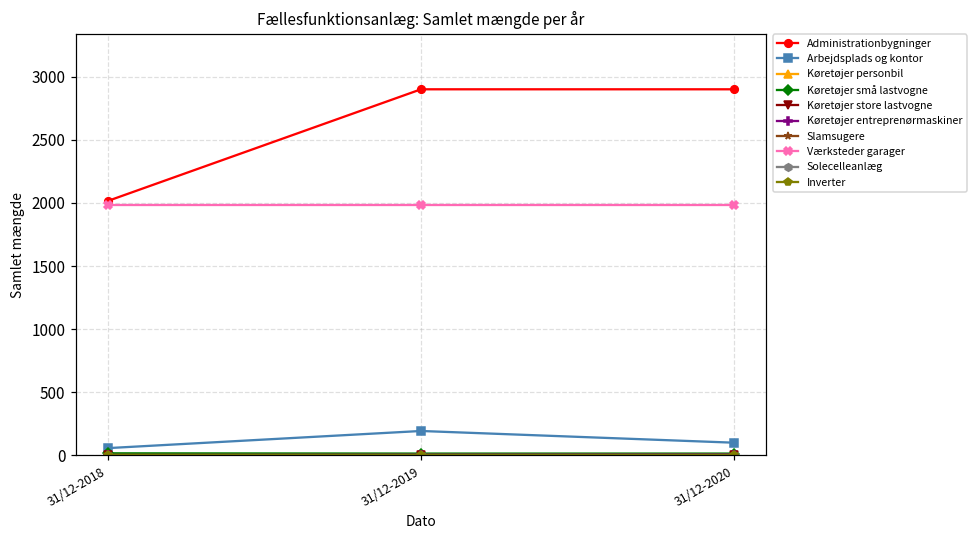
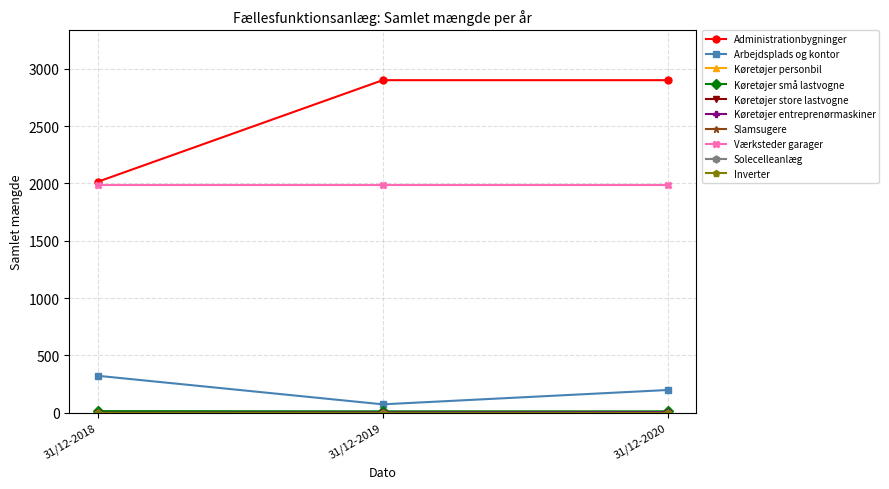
  {
    "Administrationbygninger": {
      "31/12-2018": 2020,
      "31/12-2019": 2900,
      "31/12-2020": 2900
    },
    "Arbejdsplads og kontor": {
-     "31/12-2018": 60,
-     "31/12-2019": 190,
-     "31/12-2020": 100
+     "31/12-2018": 320,
+     "31/12-2019": 70,
+     "31/12-2020": 200
    },
    "Værksteder garager": {
      "31/12-2018": 1990,
      "31/12-2019": 1990,
      "31/12-2020": 1990
    }
  }
